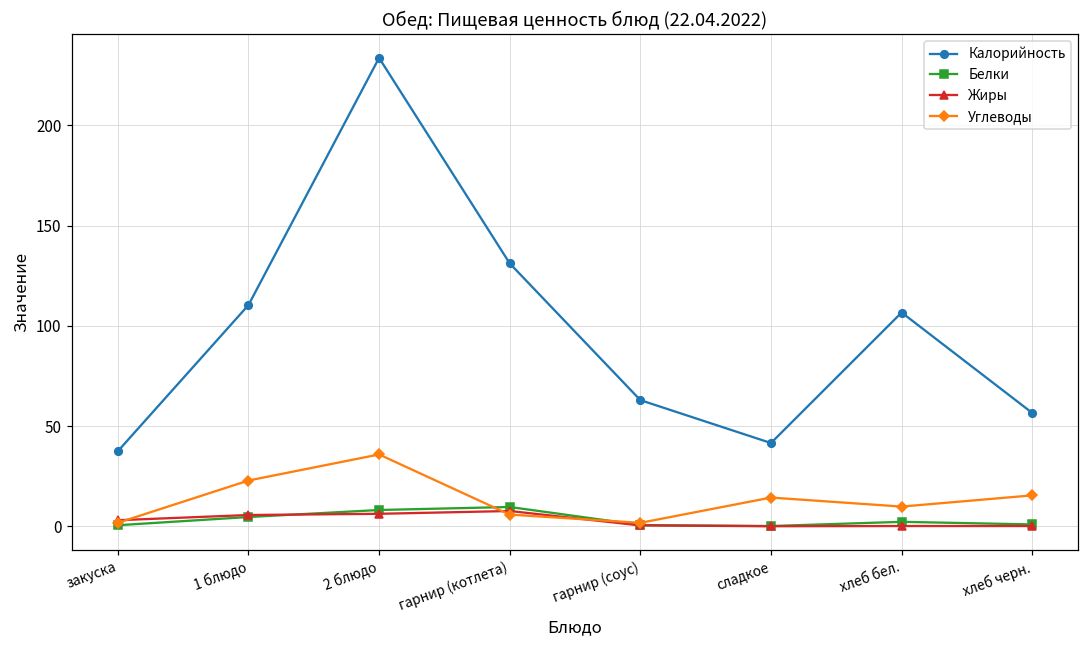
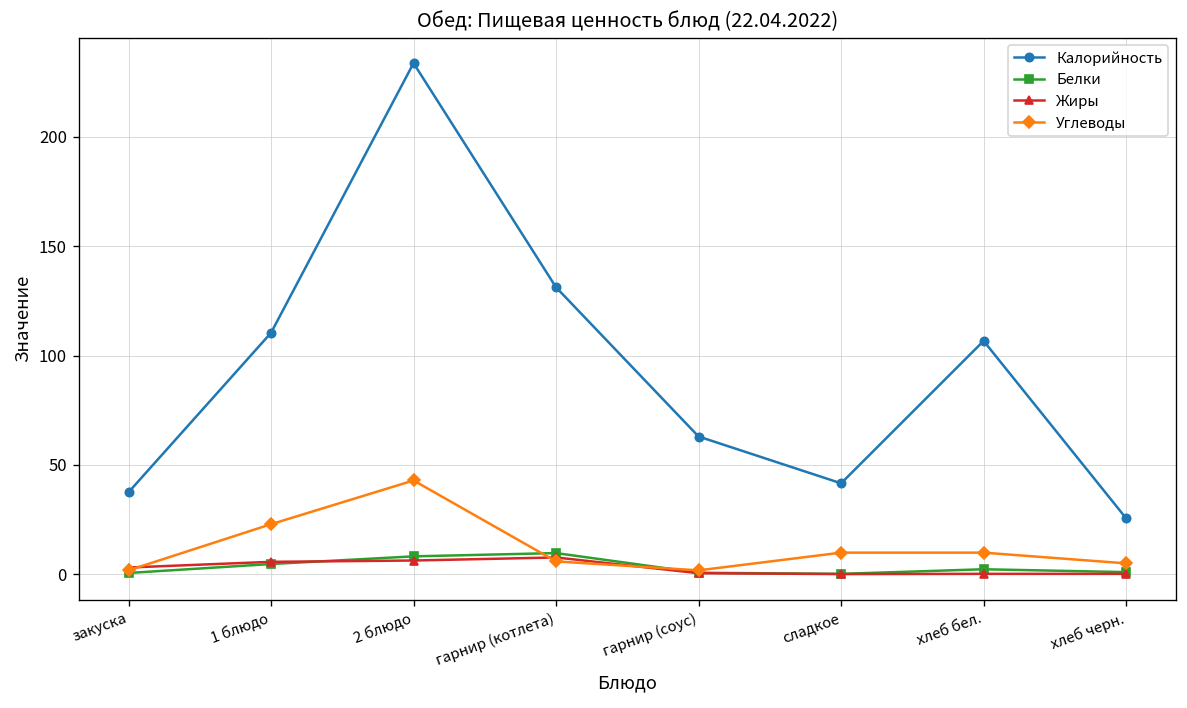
  {
    "Калорийность": {
      "закуска": 38,
      "1 блюдо": 110,
      "2 блюдо": 234,
      "гарнир (котлета)": 131,
      "гарнир (соус)": 63,
      "сладкое": 42,
      "хлеб бел.": 107,
-     "хлеб черн.": 57
+     "хлеб черн.": 26
    },
    "Белки": {
      "2 блюдо": 8,
      "гарнир (котлета)": 10,
      "хлеб бел.": 2
    },
    "Жиры": {
      "2 блюдо": 6,
      "гарнир (котлета)": 8,
      "хлеб бел.": 0
    },
    "Углеводы": {
      "1 блюдо": 23,
-     "2 блюдо": 36,
+     "2 блюдо": 43,
      "гарнир (котлета)": 6,
-     "сладкое": 14,
+     "сладкое": 10,
      "хлеб бел.": 10,
-     "хлеб черн.": 16
+     "хлеб черн.": 5
    }
  }
